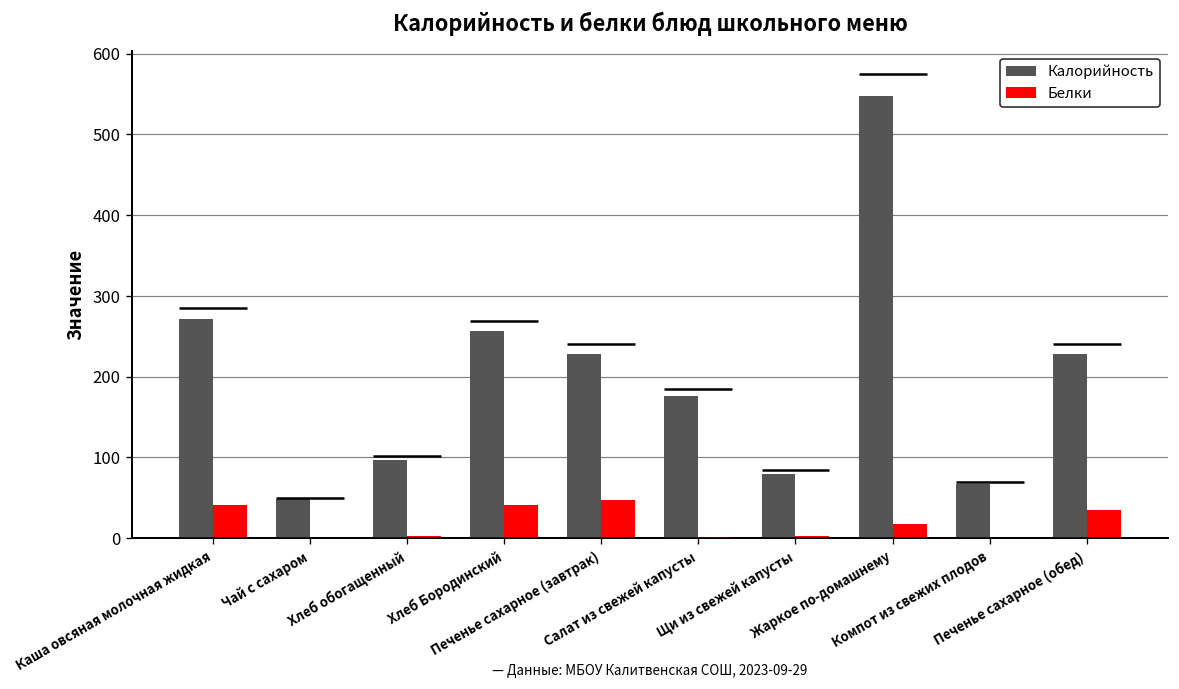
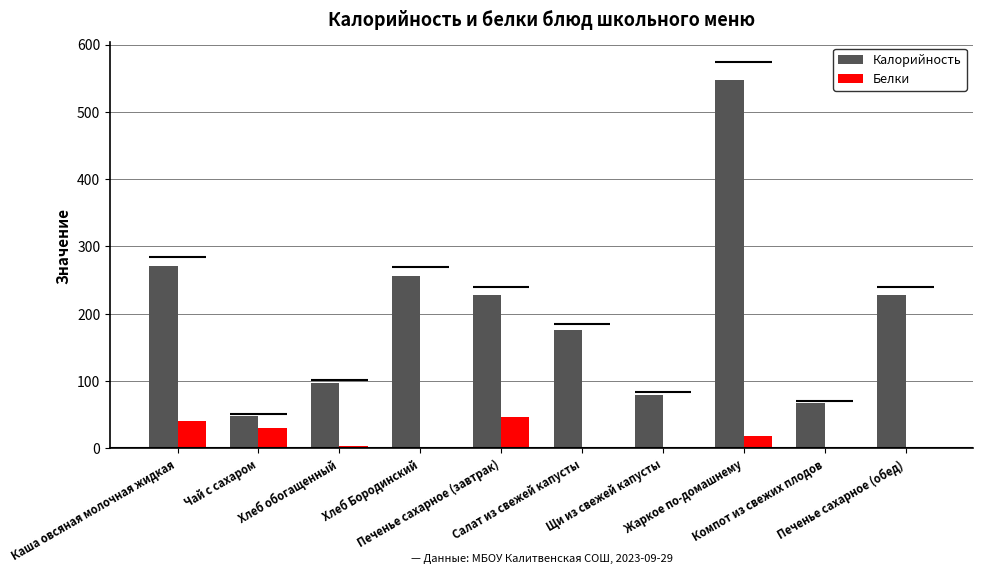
  {
    "Калорийность": {
      "Каша овсяная молочная жидкая": 270,
      "Чай с сахаром": 50,
      "Хлеб обогащенный": 100,
      "Хлеб Бородинский": 260,
      "Печенье сахарное (завтрак)": 230,
      "Салат из свежей капусты": 180,
      "Щи из свежей капусты": 80,
      "Жаркое по-домашнему": 550,
      "Компот из свежих плодов": 70,
      "Печенье сахарное (обед)": 230
    },
    "Белки": {
      "Каша овсяная молочная жидкая": 40,
-     "Чай с сахаром": 0,
-     "Хлеб Бородинский": 40,
+     "Чай с сахаром": 30,
+     "Хлеб Бородинский": 0,
      "Печенье сахарное (завтрак)": 50,
      "Жаркое по-домашнему": 20,
-     "Печенье сахарное (обед)": 30
+     "Печенье сахарное (обед)": 0
    }
  }
